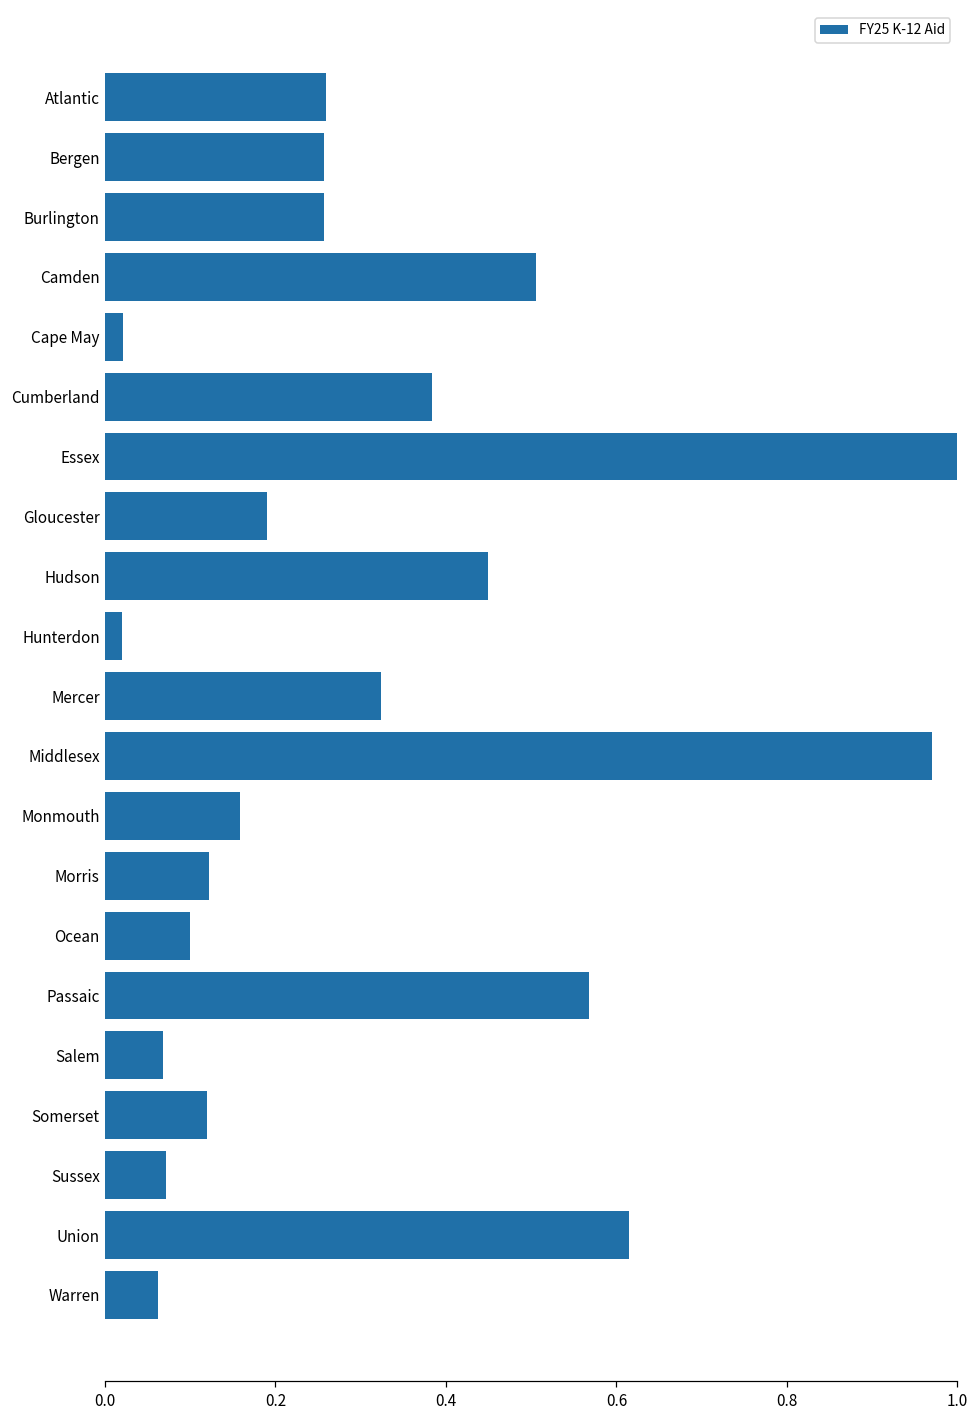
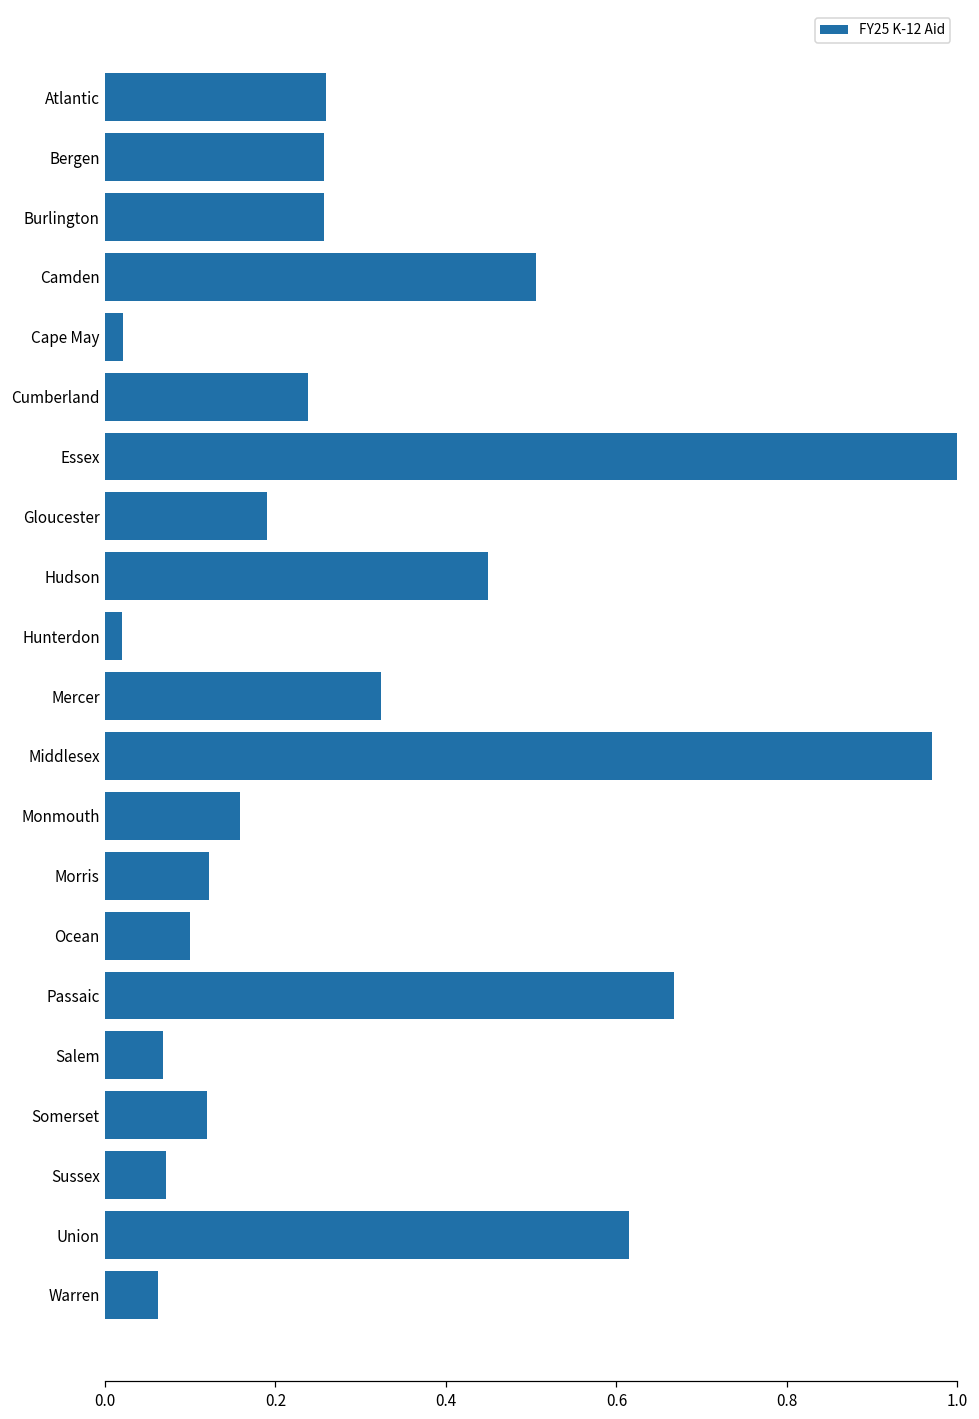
  {
    "Atlantic": 0.26,
    "Bergen": 0.26,
    "Burlington": 0.26,
    "Camden": 0.51,
    "Cape May": 0.02,
-   "Cumberland": 0.38,
+   "Cumberland": 0.24,
    "Essex": 1.00,
    "Gloucester": 0.19,
    "Hudson": 0.45,
    "Hunterdon": 0.02,
    "Mercer": 0.32,
    "Middlesex": 0.97,
    "Monmouth": 0.16,
    "Morris": 0.12,
    "Ocean": 0.10,
-   "Passaic": 0.57,
+   "Passaic": 0.67,
    "Salem": 0.07,
    "Somerset": 0.12,
    "Sussex": 0.07,
    "Union": 0.61,
    "Warren": 0.06
  }
